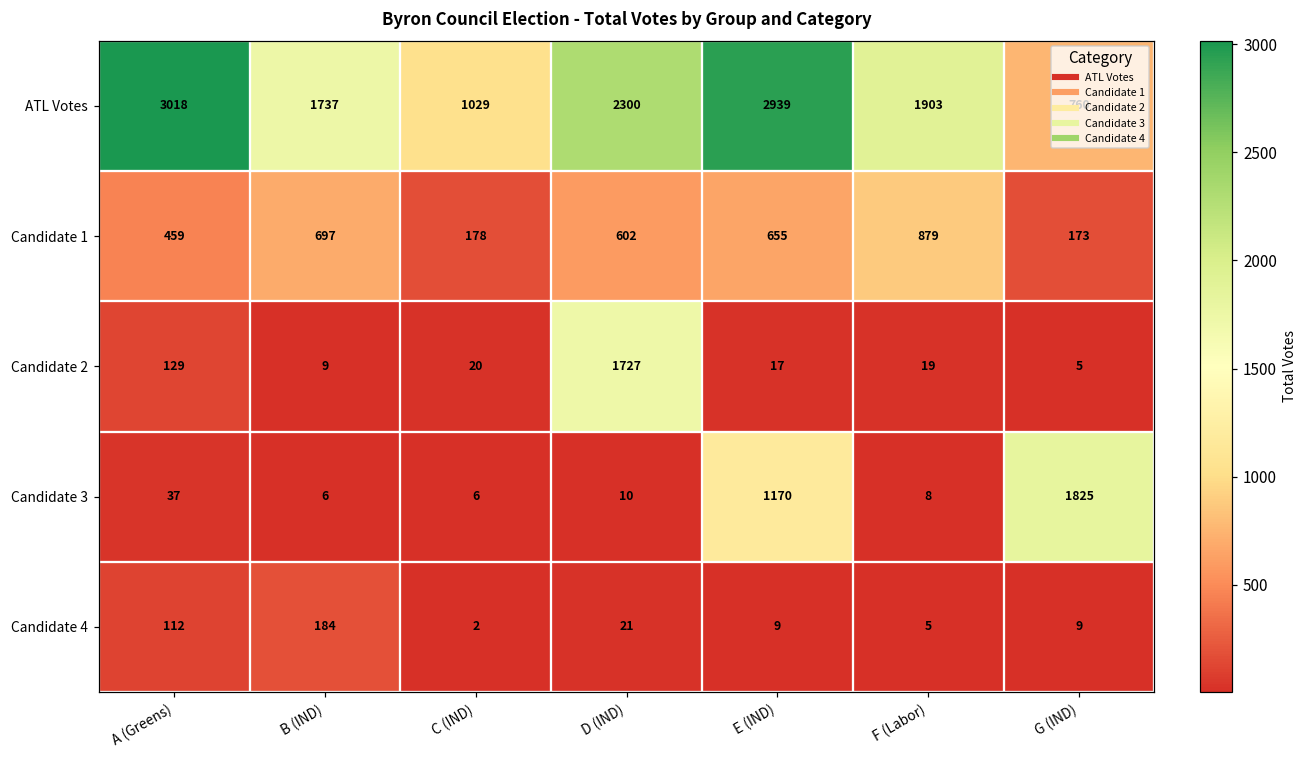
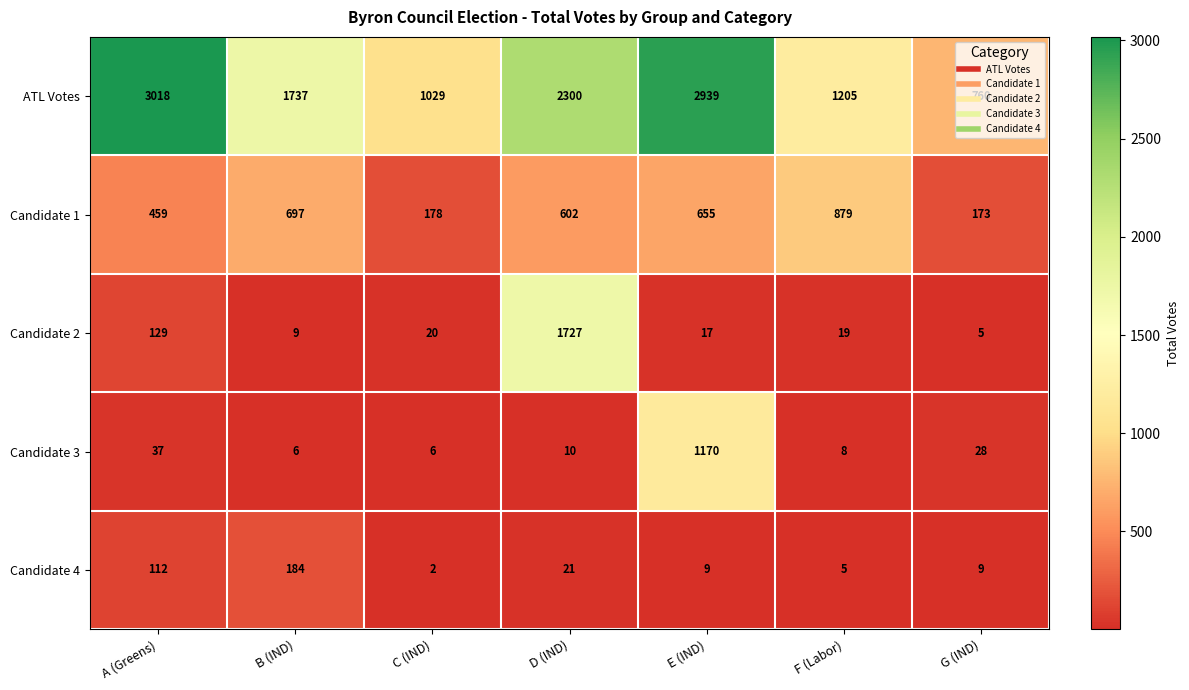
  {
    "ATL Votes": {
      "A (Greens)": 3018,
      "B (IND)": 1737,
      "C (IND)": 1029,
      "D (IND)": 2300,
      "E (IND)": 2939,
-     "F (Labor)": 1903
+     "F (Labor)": 1205
    },
    "Candidate 1": {
      "A (Greens)": 459,
      "B (IND)": 697,
      "C (IND)": 178,
      "D (IND)": 602,
      "E (IND)": 655,
      "F (Labor)": 879,
      "G (IND)": 173
    },
    "Candidate 2": {
      "A (Greens)": 129,
      "B (IND)": 9,
      "C (IND)": 20,
      "D (IND)": 1727,
      "E (IND)": 17,
      "F (Labor)": 19,
      "G (IND)": 5
    },
    "Candidate 3": {
      "A (Greens)": 37,
      "B (IND)": 6,
      "C (IND)": 6,
      "D (IND)": 10,
      "E (IND)": 1170,
      "F (Labor)": 8,
-     "G (IND)": 1825
+     "G (IND)": 28
    },
    "Candidate 4": {
      "A (Greens)": 112,
      "B (IND)": 184,
      "C (IND)": 2,
      "D (IND)": 21,
      "E (IND)": 9,
      "F (Labor)": 5,
      "G (IND)": 9
    }
  }
